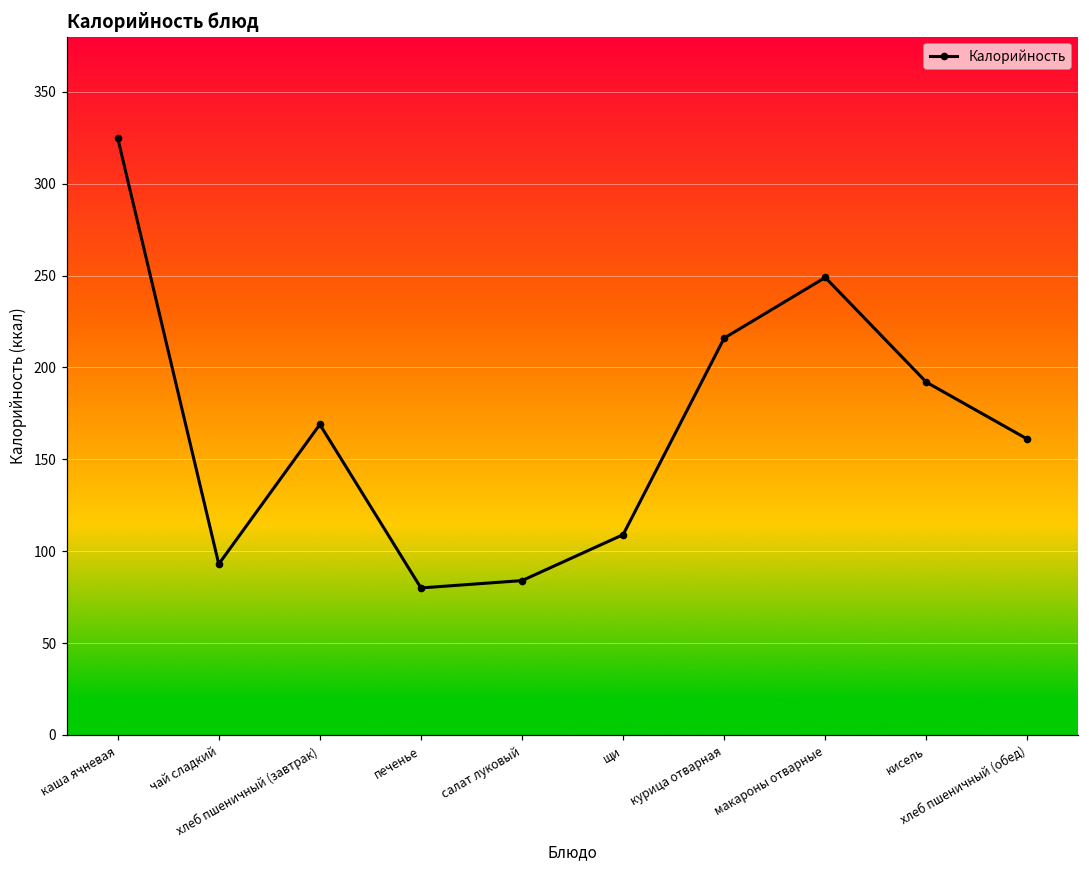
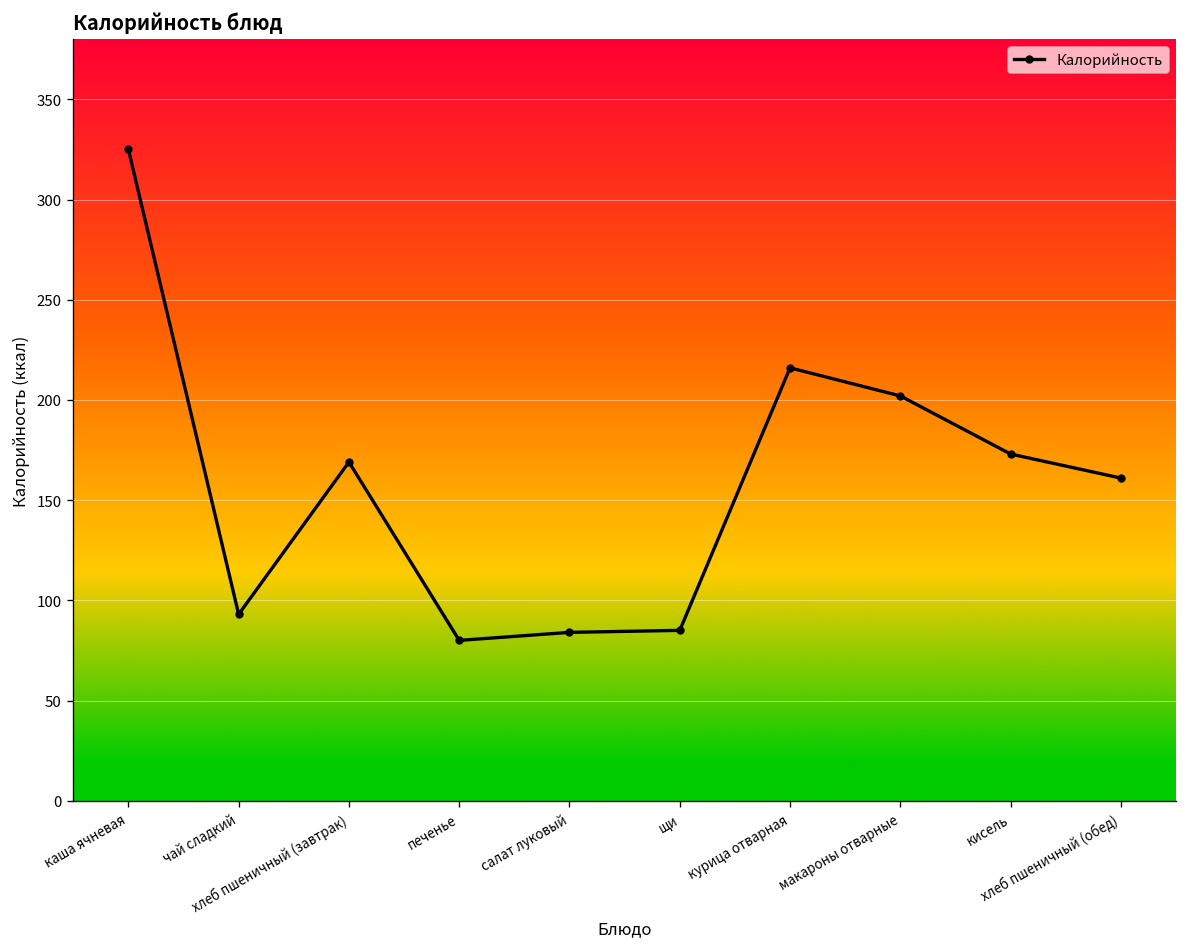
  {
    "каша ячневая": 325,
    "чай сладкий": 93,
    "хлеб пшеничный (завтрак)": 169,
    "печенье": 80,
    "салат луковый": 84,
-   "щи": 109,
+   "щи": 85,
    "курица отварная": 216,
-   "макароны отварные": 249,
-   "кисель": 192,
+   "макароны отварные": 202,
+   "кисель": 173,
    "хлеб пшеничный (обед)": 161
  }
